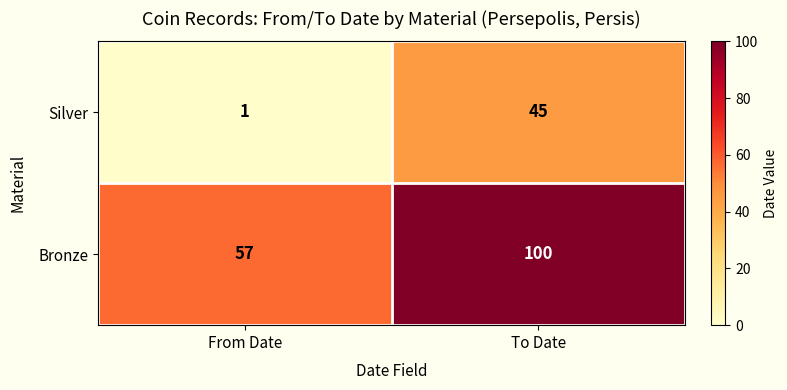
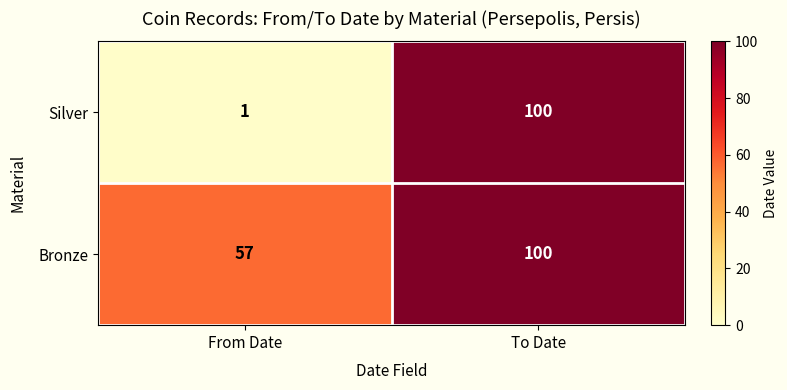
  {
    "Silver": {
      "From Date": 1,
-     "To Date": 45
+     "To Date": 100
    },
    "Bronze": {
      "From Date": 57,
      "To Date": 100
    }
  }
